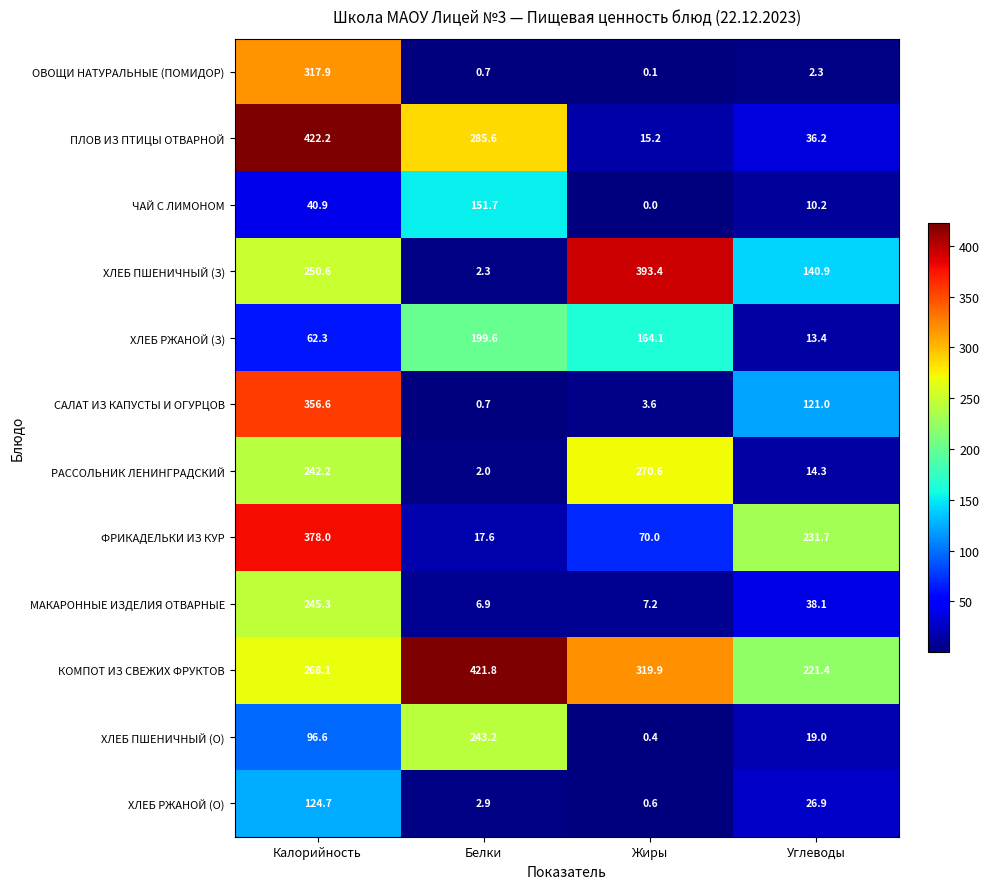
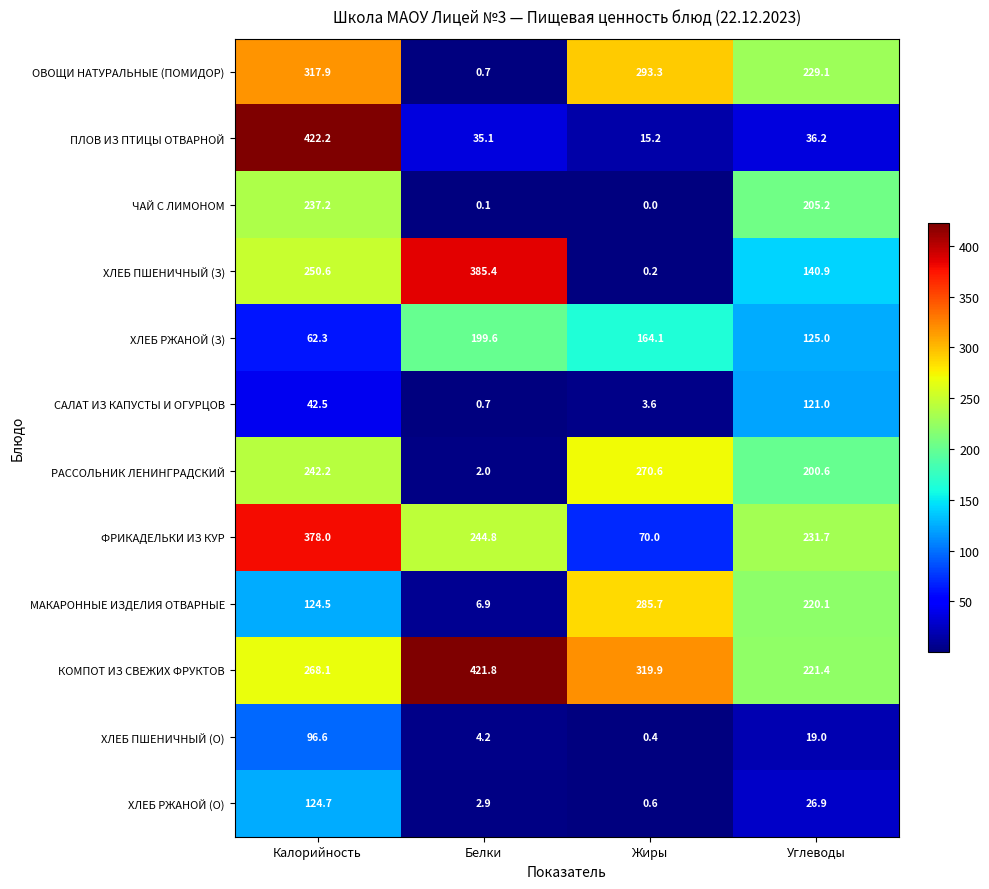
  {
    "ОВОЩИ НАТУРАЛЬНЫЕ (ПОМИДОР)": {
      "Калорийность": 317.9,
      "Белки": 0.7,
-     "Жиры": 0.1,
-     "Углеводы": 2.3
+     "Жиры": 293.3,
+     "Углеводы": 229.1
    },
    "ПЛОВ ИЗ ПТИЦЫ ОТВАРНОЙ": {
      "Калорийность": 422.2,
-     "Белки": 285.6,
+     "Белки": 35.1,
      "Жиры": 15.2,
      "Углеводы": 36.2
    },
    "ЧАЙ С ЛИМОНОМ": {
-     "Калорийность": 40.9,
-     "Белки": 151.7,
+     "Калорийность": 237.2,
+     "Белки": 0.1,
      "Жиры": 0.0,
-     "Углеводы": 10.2
+     "Углеводы": 205.2
    },
    "ХЛЕБ ПШЕНИЧНЫЙ (З)": {
      "Калорийность": 250.6,
-     "Белки": 2.3,
-     "Жиры": 393.4,
+     "Белки": 385.4,
+     "Жиры": 0.2,
      "Углеводы": 140.9
    },
    "ХЛЕБ РЖАНОЙ (З)": {
      "Калорийность": 62.3,
      "Белки": 199.6,
      "Жиры": 164.1,
-     "Углеводы": 13.4
+     "Углеводы": 125.0
    },
    "САЛАТ ИЗ КАПУСТЫ И ОГУРЦОВ": {
-     "Калорийность": 356.6,
+     "Калорийность": 42.5,
      "Белки": 0.7,
      "Жиры": 3.6,
      "Углеводы": 121.0
    },
    "РАССОЛЬНИК ЛЕНИНГРАДСКИЙ": {
      "Калорийность": 242.2,
      "Белки": 2.0,
      "Жиры": 270.6,
-     "Углеводы": 14.3
+     "Углеводы": 200.6
    },
    "ФРИКАДЕЛЬКИ ИЗ КУР": {
      "Калорийность": 378.0,
-     "Белки": 17.6,
+     "Белки": 244.8,
      "Жиры": 70.0,
      "Углеводы": 231.7
    },
    "МАКАРОННЫЕ ИЗДЕЛИЯ ОТВАРНЫЕ": {
-     "Калорийность": 245.3,
+     "Калорийность": 124.5,
      "Белки": 6.9,
-     "Жиры": 7.2,
-     "Углеводы": 38.1
+     "Жиры": 285.7,
+     "Углеводы": 220.1
    },
    "КОМПОТ ИЗ СВЕЖИХ ФРУКТОВ": {
      "Калорийность": 268.1,
      "Белки": 421.8,
      "Жиры": 319.9,
      "Углеводы": 221.4
    },
    "ХЛЕБ ПШЕНИЧНЫЙ (О)": {
      "Калорийность": 96.6,
-     "Белки": 243.2,
+     "Белки": 4.2,
      "Жиры": 0.4,
      "Углеводы": 19.0
    },
    "ХЛЕБ РЖАНОЙ (О)": {
      "Калорийность": 124.7,
      "Белки": 2.9,
      "Жиры": 0.6,
      "Углеводы": 26.9
    }
  }
